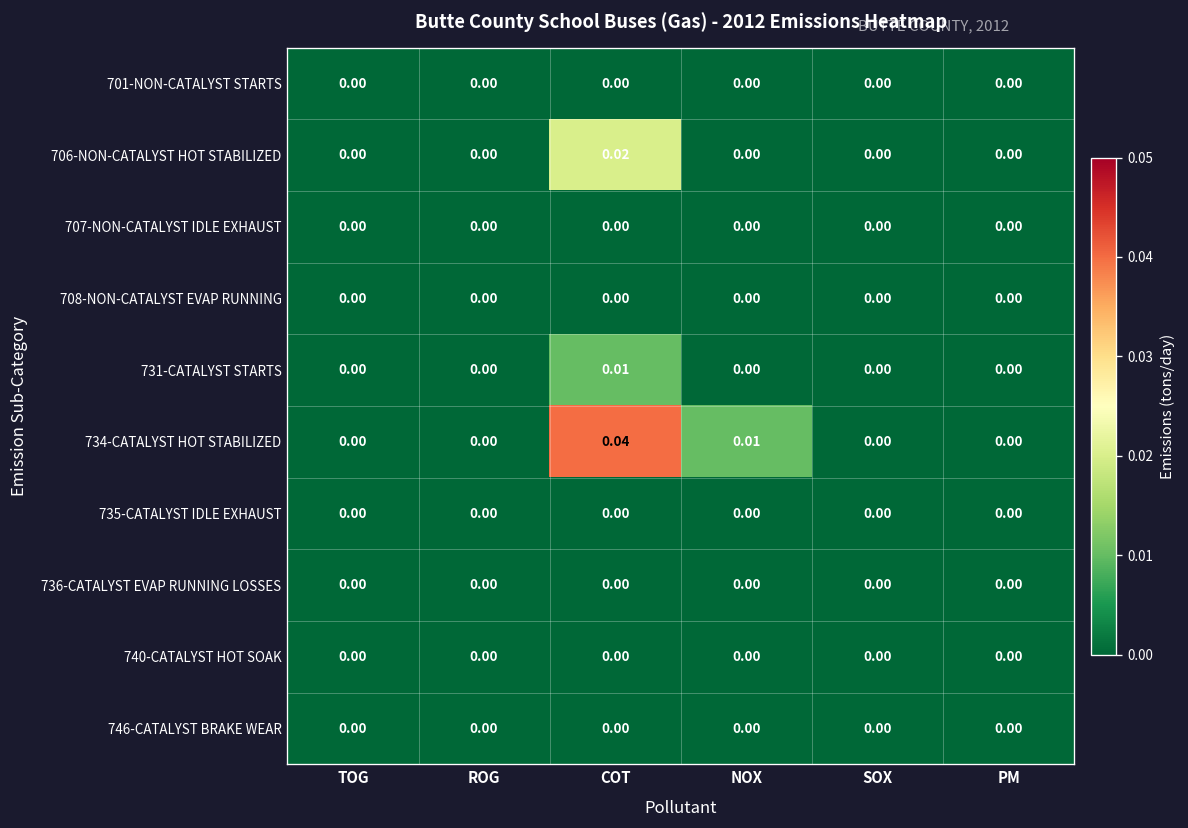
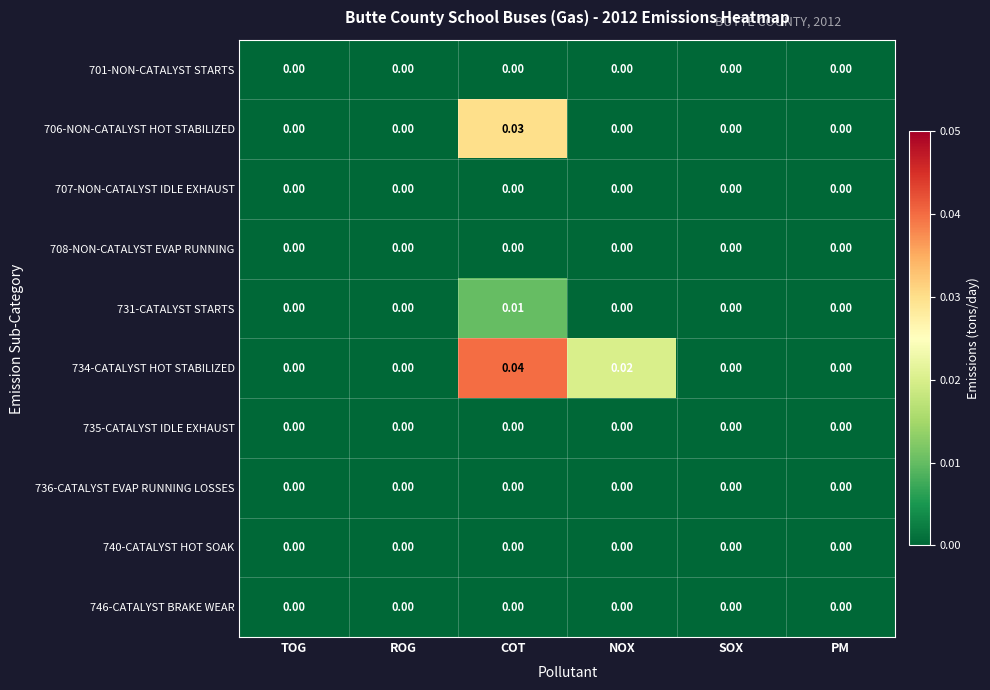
  {
    "701-NON-CATALYST STARTS": {
      "TOG": 0.00,
      "ROG": 0.00,
      "COT": 0.00,
      "NOX": 0.00,
      "SOX": 0.00,
      "PM": 0.00
    },
    "706-NON-CATALYST HOT STABILIZED": {
      "TOG": 0.00,
      "ROG": 0.00,
-     "COT": 0.02,
+     "COT": 0.03,
      "NOX": 0.00,
      "SOX": 0.00,
      "PM": 0.00
    },
    "707-NON-CATALYST IDLE EXHAUST": {
      "TOG": 0.00,
      "ROG": 0.00,
      "COT": 0.00,
      "NOX": 0.00,
      "SOX": 0.00,
      "PM": 0.00
    },
    "708-NON-CATALYST EVAP RUNNING": {
      "TOG": 0.00,
      "ROG": 0.00,
      "COT": 0.00,
      "NOX": 0.00,
      "SOX": 0.00,
      "PM": 0.00
    },
    "731-CATALYST STARTS": {
      "TOG": 0.00,
      "ROG": 0.00,
      "COT": 0.01,
      "NOX": 0.00,
      "SOX": 0.00,
      "PM": 0.00
    },
    "734-CATALYST HOT STABILIZED": {
      "TOG": 0.00,
      "ROG": 0.00,
      "COT": 0.04,
-     "NOX": 0.01,
+     "NOX": 0.02,
      "SOX": 0.00,
      "PM": 0.00
    },
    "735-CATALYST IDLE EXHAUST": {
      "TOG": 0.00,
      "ROG": 0.00,
      "COT": 0.00,
      "NOX": 0.00,
      "SOX": 0.00,
      "PM": 0.00
    },
    "736-CATALYST EVAP RUNNING LOSSES": {
      "TOG": 0.00,
      "ROG": 0.00,
      "COT": 0.00,
      "NOX": 0.00,
      "SOX": 0.00,
      "PM": 0.00
    },
    "740-CATALYST HOT SOAK": {
      "TOG": 0.00,
      "ROG": 0.00,
      "COT": 0.00,
      "NOX": 0.00,
      "SOX": 0.00,
      "PM": 0.00
    },
    "746-CATALYST BRAKE WEAR": {
      "TOG": 0.00,
      "ROG": 0.00,
      "COT": 0.00,
      "NOX": 0.00,
      "SOX": 0.00,
      "PM": 0.00
    }
  }
